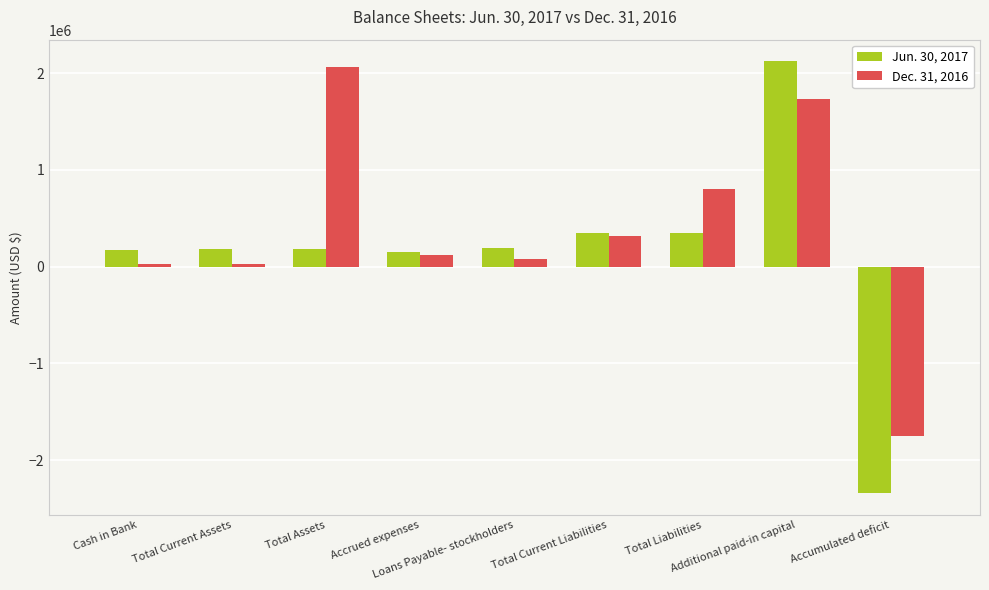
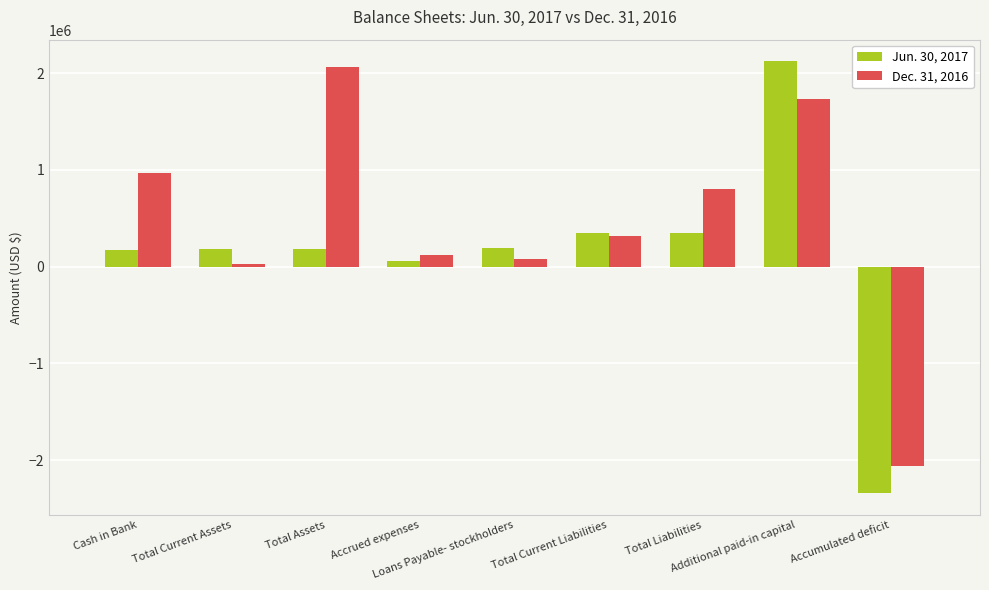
  {
    "Jun. 30, 2017": {
      "Cash in Bank": 200000,
      "Total Current Assets": 200000,
      "Total Assets": 200000,
-     "Accrued expenses": 200000,
+     "Accrued expenses": 100000,
      "Loans Payable- stockholders": 200000,
      "Total Current Liabilities": 300000,
      "Total Liabilities": 300000,
      "Additional paid-in capital": 2100000,
      "Accumulated deficit": -2300000
    },
    "Dec. 31, 2016": {
-     "Cash in Bank": 0,
+     "Cash in Bank": 1000000,
      "Total Current Assets": 0,
      "Total Assets": 2100000,
      "Accrued expenses": 100000,
      "Loans Payable- stockholders": 100000,
      "Total Current Liabilities": 300000,
      "Total Liabilities": 800000,
      "Additional paid-in capital": 1700000,
-     "Accumulated deficit": -1700000
+     "Accumulated deficit": -2100000
    }
  }
